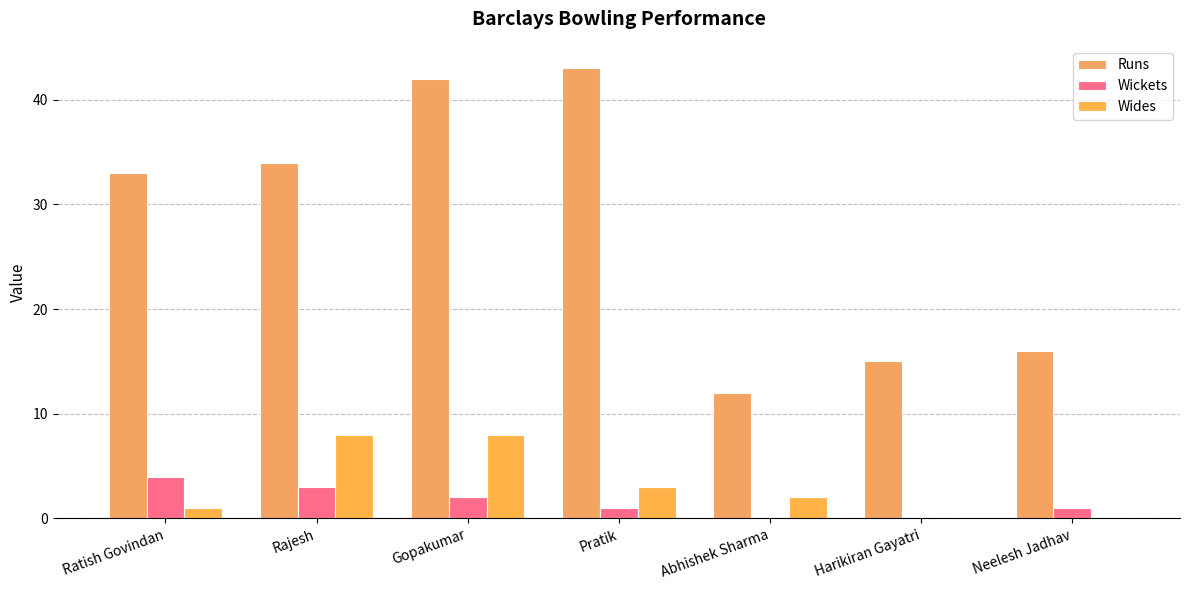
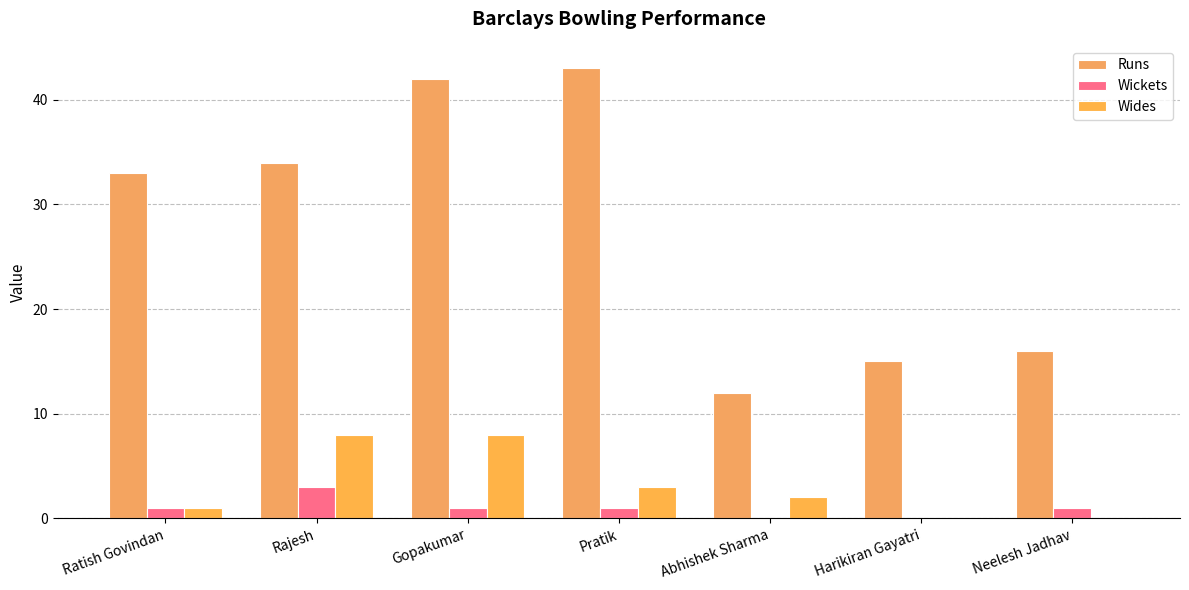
  {
    "Wickets": {
-     "Ratish Govindan": 4,
+     "Ratish Govindan": 1,
      "Rajesh": 3,
-     "Gopakumar": 2,
+     "Gopakumar": 1,
      "Pratik": 1,
      "Abhishek Sharma": 0,
      "Harikiran Gayatri": 0,
      "Neelesh Jadhav": 1
    }
  }
